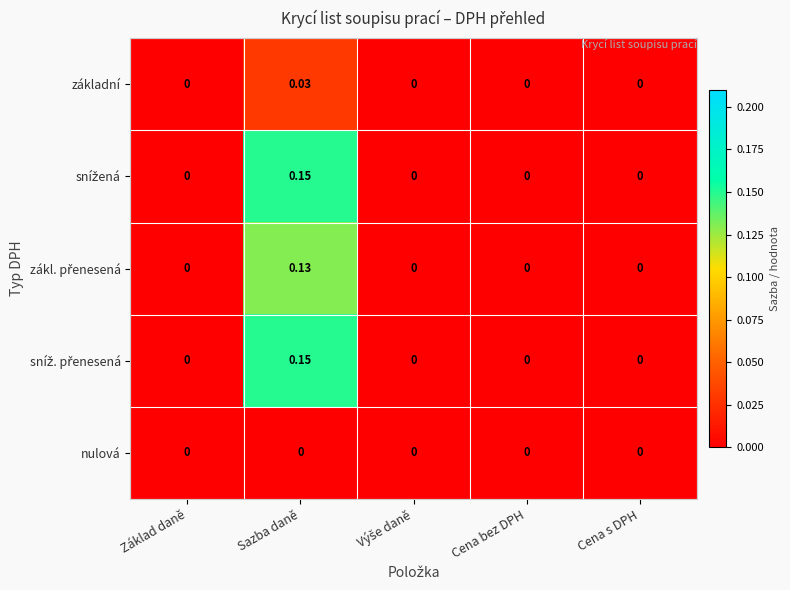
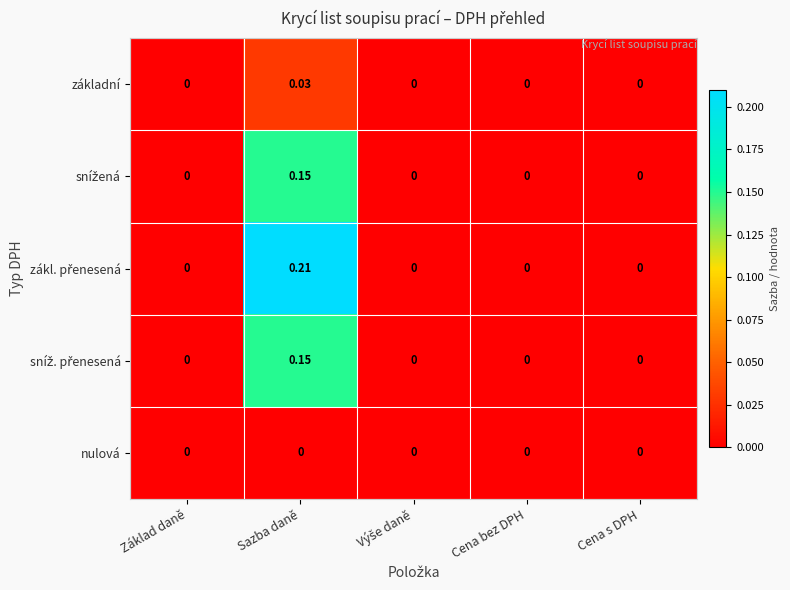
  {
    "základní": {
      "Základ daně": 0,
      "Sazba daně": 0.03,
      "Výše daně": 0,
      "Cena bez DPH": 0
    },
    "snížená": {
      "Základ daně": 0,
      "Sazba daně": 0.15,
      "Výše daně": 0,
      "Cena bez DPH": 0,
      "Cena s DPH": 0
    },
    "zákl. přenesená": {
      "Základ daně": 0,
-     "Sazba daně": 0.13,
+     "Sazba daně": 0.21,
      "Výše daně": 0,
      "Cena bez DPH": 0,
      "Cena s DPH": 0
    },
    "sníž. přenesená": {
      "Základ daně": 0,
      "Sazba daně": 0.15,
      "Výše daně": 0,
      "Cena bez DPH": 0,
      "Cena s DPH": 0
    },
    "nulová": {
      "Základ daně": 0,
      "Sazba daně": 0,
      "Výše daně": 0,
      "Cena bez DPH": 0,
      "Cena s DPH": 0
    }
  }
